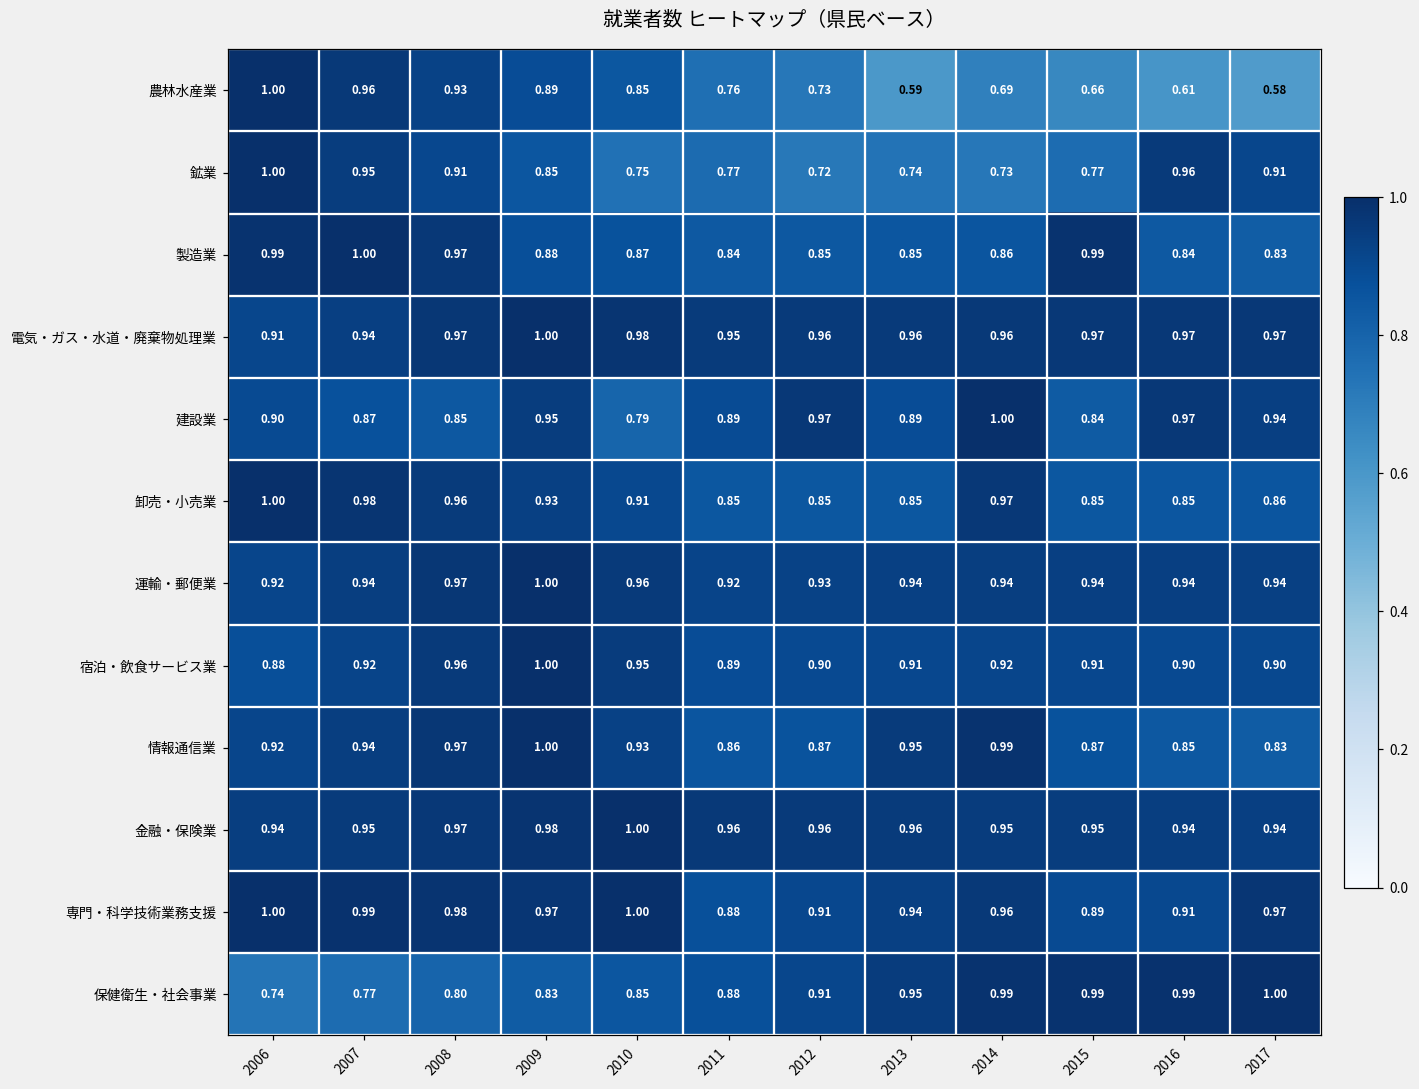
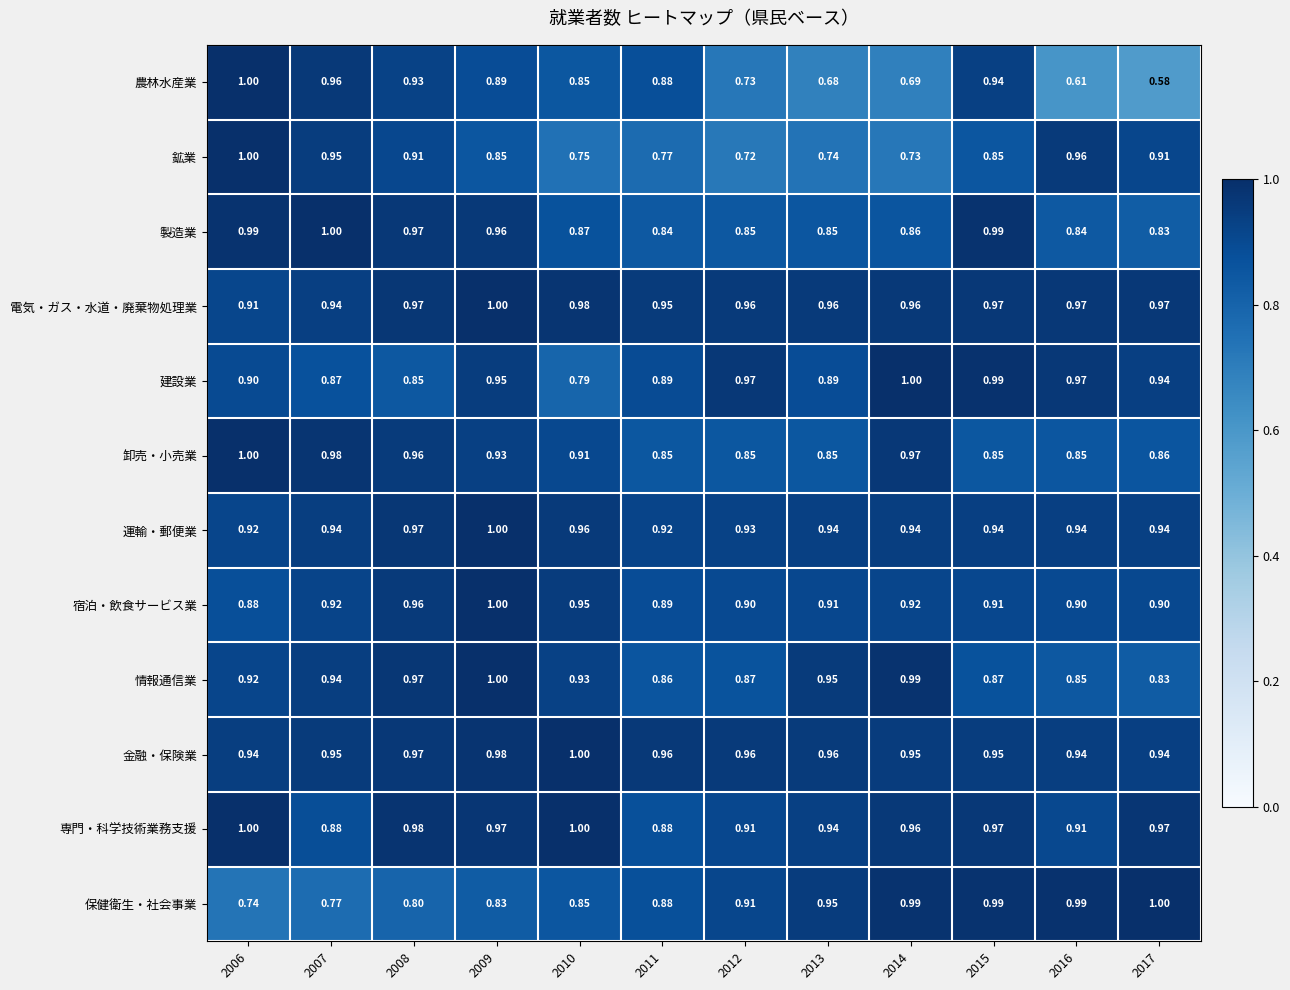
  {
    "農林水産業": {
      "2006": 1.00,
      "2007": 0.96,
      "2008": 0.93,
      "2009": 0.89,
      "2010": 0.85,
-     "2011": 0.76,
+     "2011": 0.88,
      "2012": 0.73,
-     "2013": 0.59,
+     "2013": 0.68,
      "2014": 0.69,
-     "2015": 0.66,
+     "2015": 0.94,
      "2016": 0.61,
      "2017": 0.58
    },
    "鉱業": {
      "2006": 1.00,
      "2007": 0.95,
      "2008": 0.91,
      "2009": 0.85,
      "2010": 0.75,
      "2011": 0.77,
      "2012": 0.72,
      "2013": 0.74,
      "2014": 0.73,
-     "2015": 0.77,
+     "2015": 0.85,
      "2016": 0.96,
      "2017": 0.91
    },
    "製造業": {
      "2006": 0.99,
      "2007": 1.00,
      "2008": 0.97,
-     "2009": 0.88,
+     "2009": 0.96,
      "2010": 0.87,
      "2011": 0.84,
      "2012": 0.85,
      "2013": 0.85,
      "2014": 0.86,
      "2015": 0.99,
      "2016": 0.84,
      "2017": 0.83
    },
    "電気・ガス・水道・廃棄物処理業": {
      "2006": 0.91,
      "2007": 0.94,
      "2008": 0.97,
      "2009": 1.00,
      "2010": 0.98,
      "2011": 0.95,
      "2012": 0.96,
      "2013": 0.96,
      "2014": 0.96,
      "2015": 0.97,
      "2016": 0.97,
      "2017": 0.97
    },
    "建設業": {
      "2006": 0.90,
      "2007": 0.87,
      "2008": 0.85,
      "2009": 0.95,
      "2010": 0.79,
      "2011": 0.89,
      "2012": 0.97,
      "2013": 0.89,
      "2014": 1.00,
-     "2015": 0.84,
+     "2015": 0.99,
      "2016": 0.97,
      "2017": 0.94
    },
    "卸売・小売業": {
      "2006": 1.00,
      "2007": 0.98,
      "2008": 0.96,
      "2009": 0.93,
      "2010": 0.91,
      "2011": 0.85,
      "2012": 0.85,
      "2013": 0.85,
      "2014": 0.97,
      "2015": 0.85,
      "2016": 0.85,
      "2017": 0.86
    },
    "運輸・郵便業": {
      "2006": 0.92,
      "2007": 0.94,
      "2008": 0.97,
      "2009": 1.00,
      "2010": 0.96,
      "2011": 0.92,
      "2012": 0.93,
      "2013": 0.94,
      "2014": 0.94,
      "2015": 0.94,
      "2016": 0.94,
      "2017": 0.94
    },
    "宿泊・飲食サービス業": {
      "2006": 0.88,
      "2007": 0.92,
      "2008": 0.96,
      "2009": 1.00,
      "2010": 0.95,
      "2011": 0.89,
      "2012": 0.90,
      "2013": 0.91,
      "2014": 0.92,
      "2015": 0.91,
      "2016": 0.90,
      "2017": 0.90
    },
    "情報通信業": {
      "2006": 0.92,
      "2007": 0.94,
      "2008": 0.97,
      "2009": 1.00,
      "2010": 0.93,
      "2011": 0.86,
      "2012": 0.87,
      "2013": 0.95,
      "2014": 0.99,
      "2015": 0.87,
      "2016": 0.85,
      "2017": 0.83
    },
    "金融・保険業": {
      "2006": 0.94,
      "2007": 0.95,
      "2008": 0.97,
      "2009": 0.98,
      "2010": 1.00,
      "2011": 0.96,
      "2012": 0.96,
      "2013": 0.96,
      "2014": 0.95,
      "2015": 0.95,
      "2016": 0.94,
      "2017": 0.94
    },
    "専門・科学技術業務支援": {
      "2006": 1.00,
-     "2007": 0.99,
+     "2007": 0.88,
      "2008": 0.98,
      "2009": 0.97,
      "2010": 1.00,
      "2011": 0.88,
      "2012": 0.91,
      "2013": 0.94,
      "2014": 0.96,
-     "2015": 0.89,
+     "2015": 0.97,
      "2016": 0.91,
      "2017": 0.97
    },
    "保健衛生・社会事業": {
      "2006": 0.74,
      "2007": 0.77,
      "2008": 0.80,
      "2009": 0.83,
      "2010": 0.85,
      "2011": 0.88,
      "2012": 0.91,
      "2013": 0.95,
      "2014": 0.99,
      "2015": 0.99,
      "2016": 0.99,
      "2017": 1.00
    }
  }
